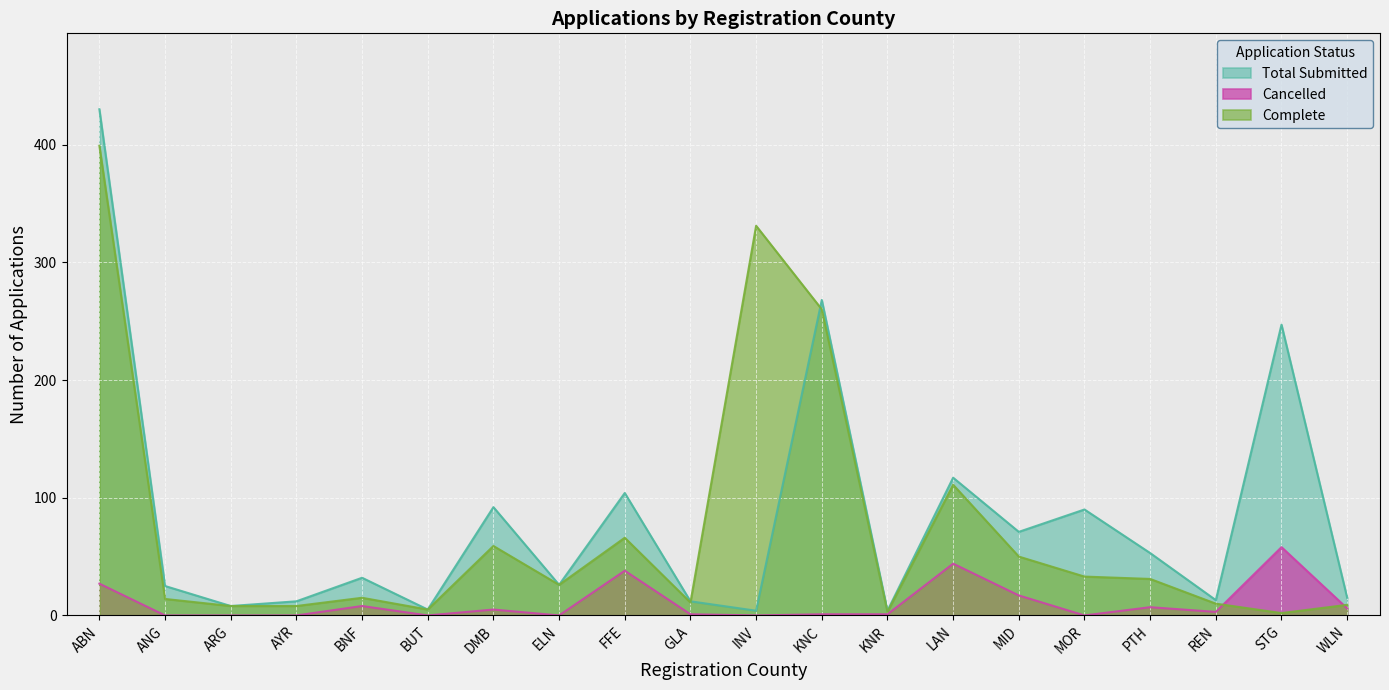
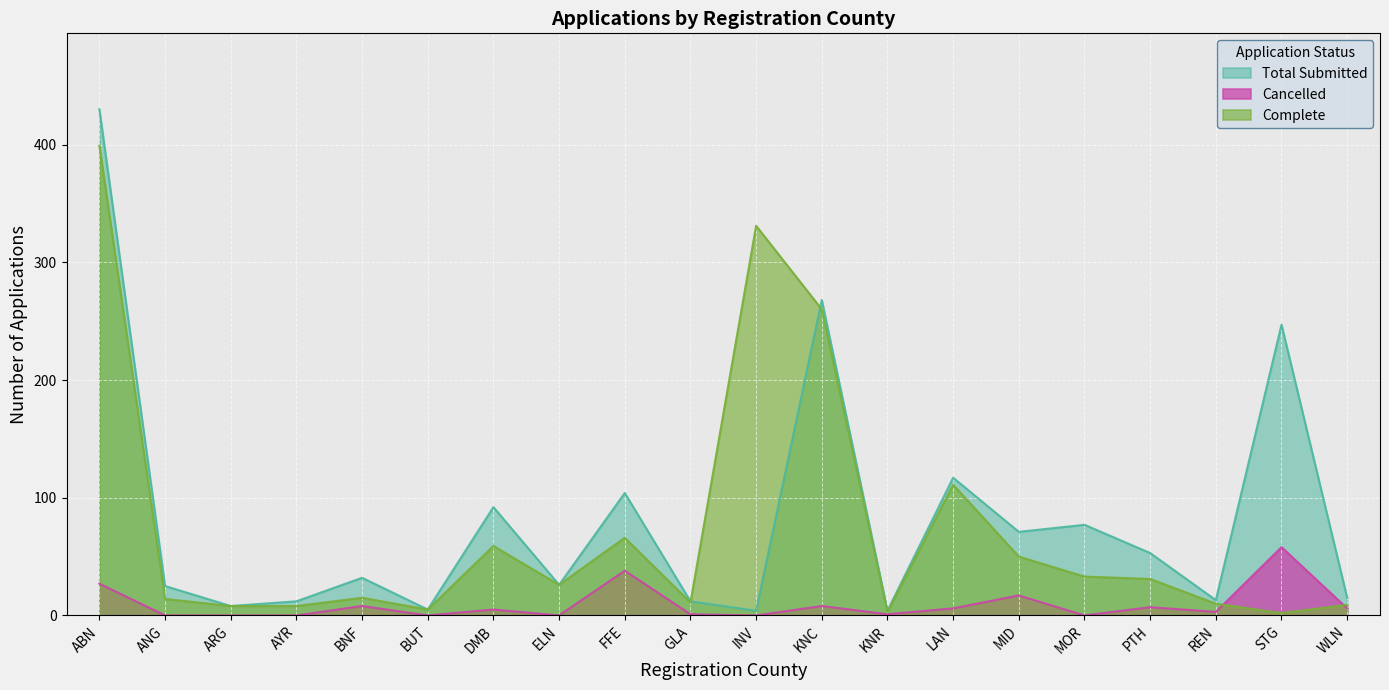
  {
    "Total Submitted": {
      "ABN": 430,
      "ANG": 25,
      "AYR": 12,
      "BNF": 32,
      "DMB": 92,
      "FFE": 104,
      "INV": 4,
      "KNC": 268,
      "LAN": 117,
      "MID": 71,
-     "MOR": 90,
+     "MOR": 77,
      "PTH": 53,
      "REN": 13,
      "STG": 247,
      "WLN": 15
    },
    "Cancelled": {
      "ABN": 27,
      "ANG": 0,
      "ARG": 0,
      "AYR": 0,
      "BNF": 8,
      "BUT": 0,
      "DMB": 5,
      "ELN": 0,
      "FFE": 38,
      "GLA": 1,
      "INV": 0,
-     "KNC": 1,
-     "LAN": 44,
+     "KNC": 8,
+     "LAN": 6,
      "MID": 17,
      "MOR": 0,
      "PTH": 7,
      "REN": 3,
      "STG": 58,
      "WLN": 6
    },
    "Complete": {
      "ABN": 399,
      "ANG": 14,
      "AYR": 8,
      "BNF": 15,
      "DMB": 59,
      "FFE": 66,
      "INV": 331,
      "KNC": 260,
      "LAN": 111,
      "MID": 50,
      "MOR": 33,
      "PTH": 31,
      "REN": 10,
      "STG": 2,
      "WLN": 9
    }
  }
